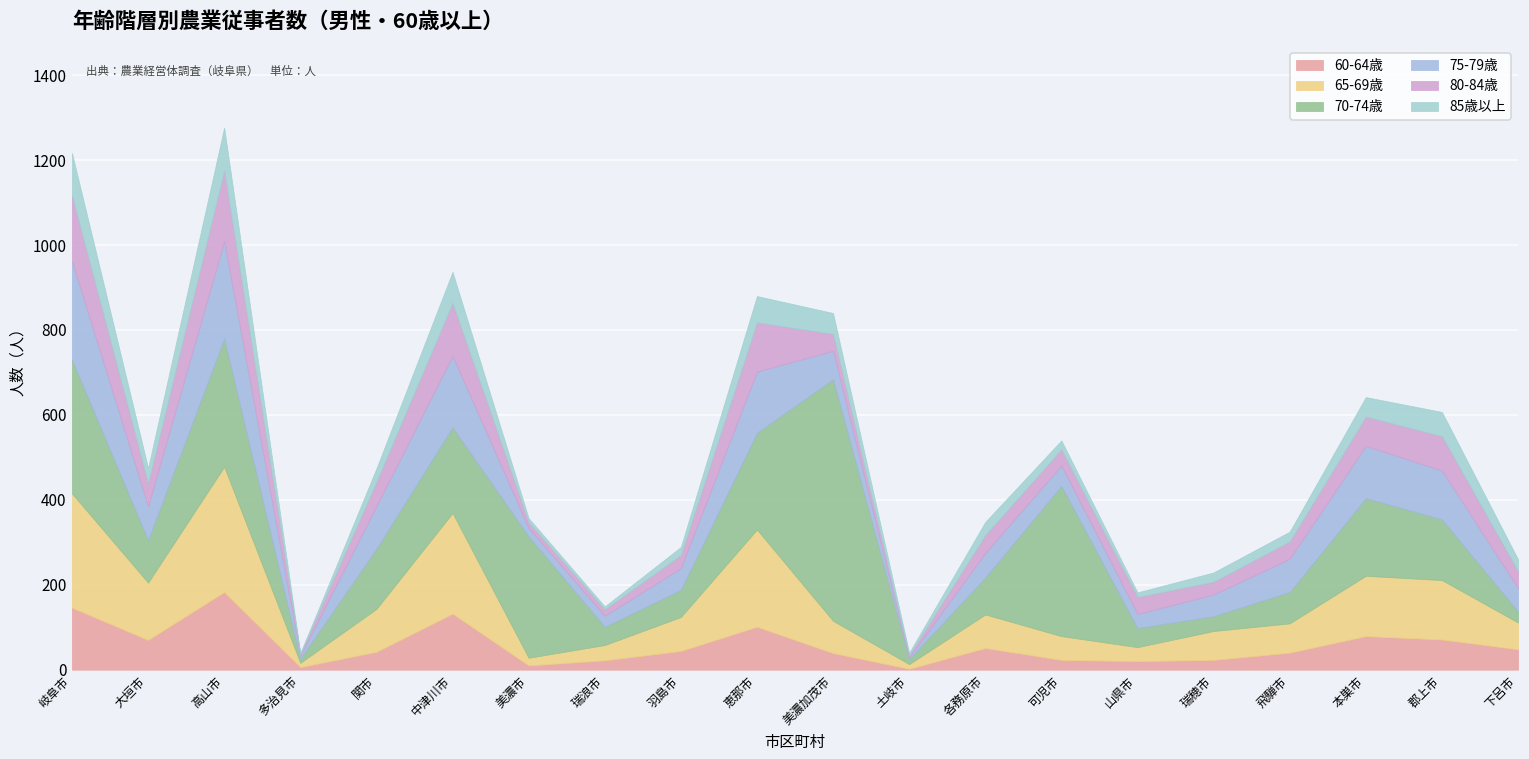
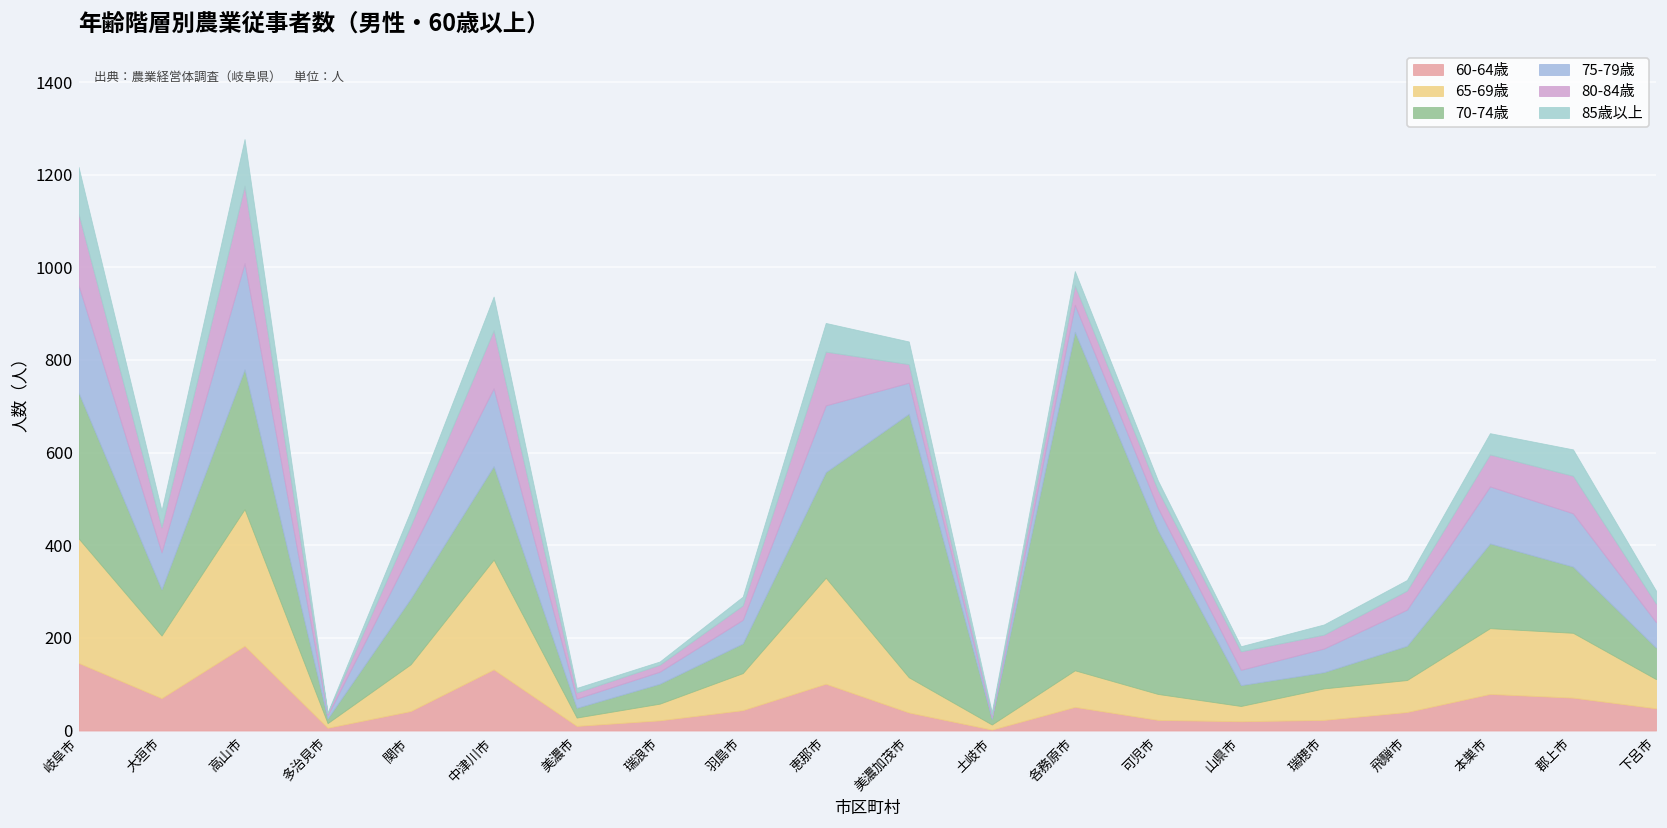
  {
    "70-74歳": {
      "岐阜市": 320,
      "大垣市": 100,
      "高山市": 300,
      "多治見市": 10,
      "関市": 140,
      "中津川市": 200,
-     "美濃市": 290,
+     "美濃市": 20,
      "瑞浪市": 40,
      "羽島市": 60,
      "恵那市": 230,
      "美濃加茂市": 570,
-     "各務原市": 90,
+     "各務原市": 730,
      "可児市": 350,
      "山県市": 50,
      "瑞穂市": 40,
      "飛騨市": 70,
      "本巣市": 180,
      "郡上市": 140,
-     "下呂市": 30
+     "下呂市": 70
    }
  }
